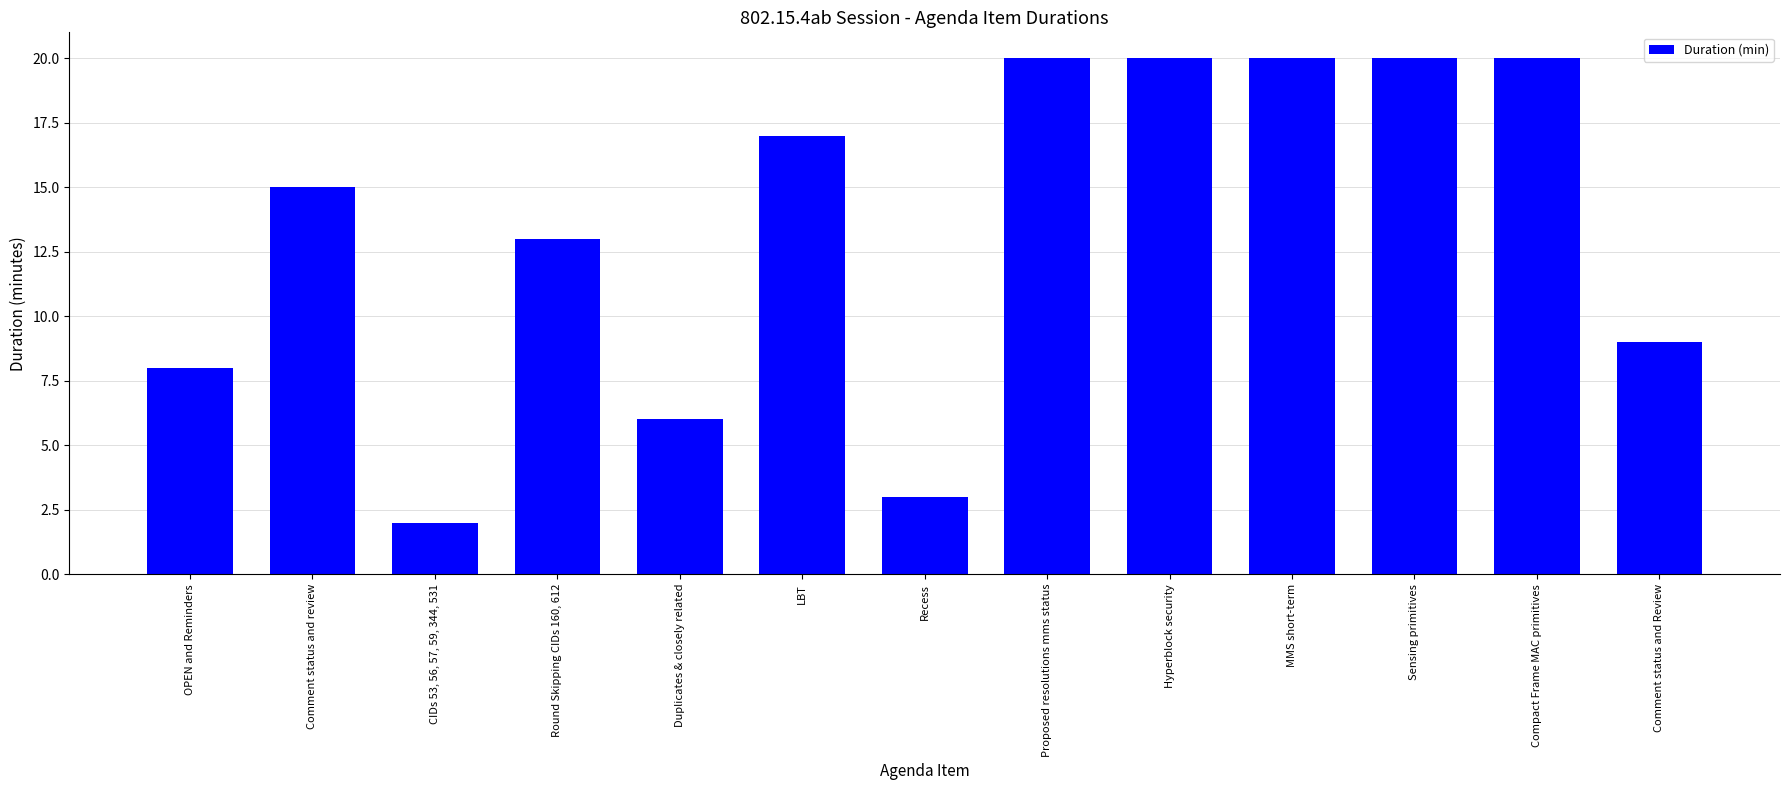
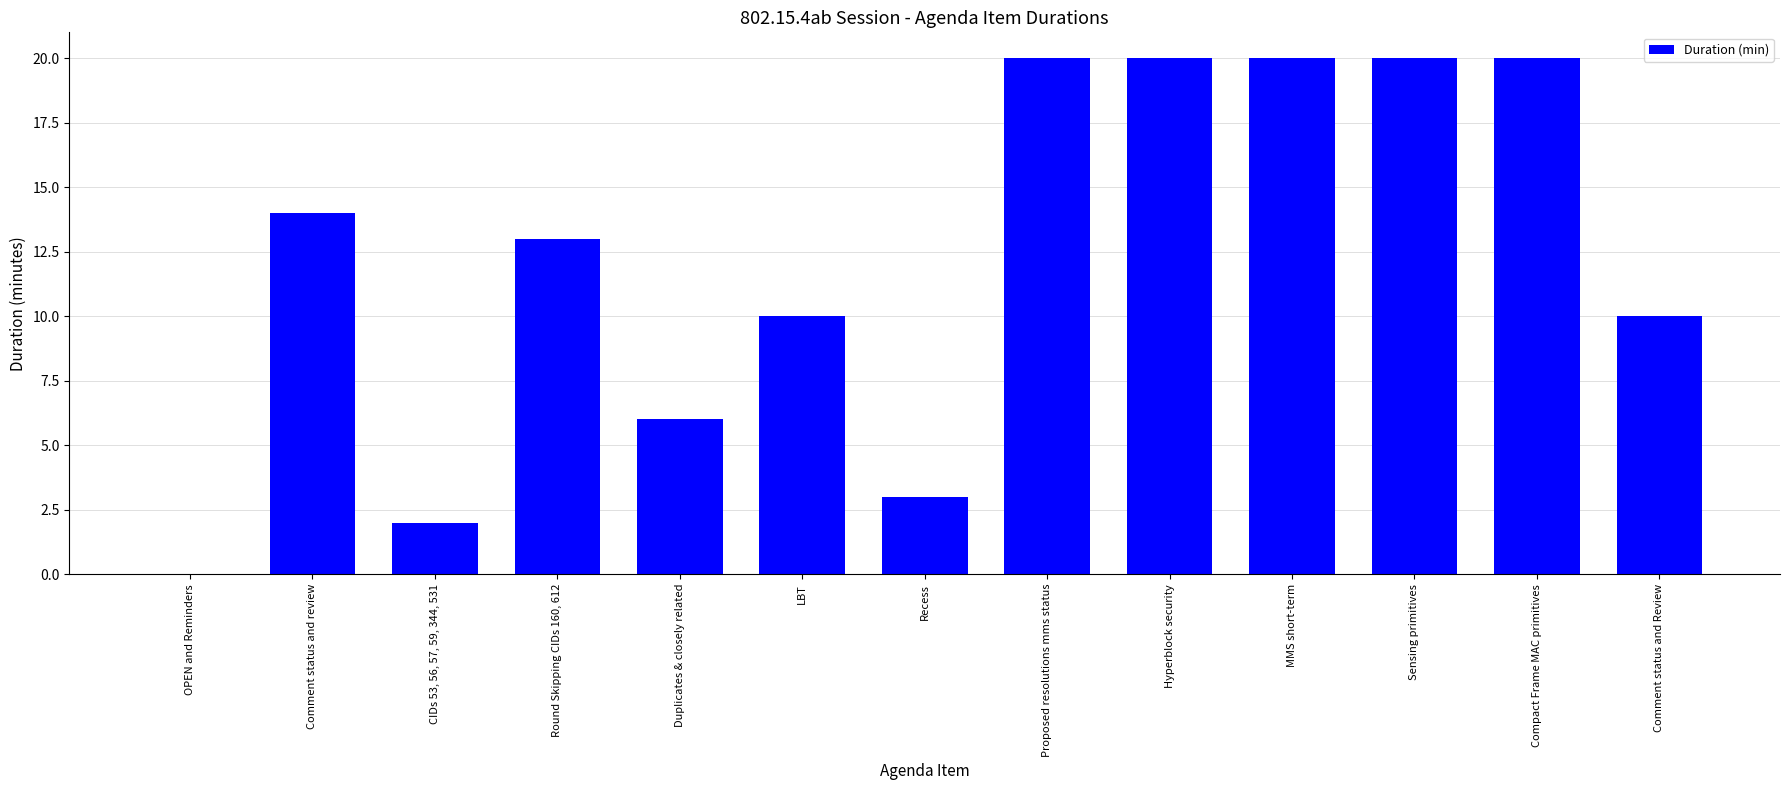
  {
-   "OPEN and Reminders": 8,
-   "Comment status and review": 15,
+   "OPEN and Reminders": 0,
+   "Comment status and review": 14,
    "CIDs 53, 56, 57, 59, 344, 531": 2,
    "Round Skipping CIDs 160, 612": 13,
    "Duplicates & closely related": 6,
-   "LBT": 17,
+   "LBT": 10,
    "Recess": 3,
    "Proposed resolutions mms status": 20,
    "Hyperblock security": 20,
    "MMS short-term": 20,
    "Sensing primitives": 20,
    "Compact Frame MAC primitives": 20,
-   "Comment status and Review": 9
+   "Comment status and Review": 10
  }
